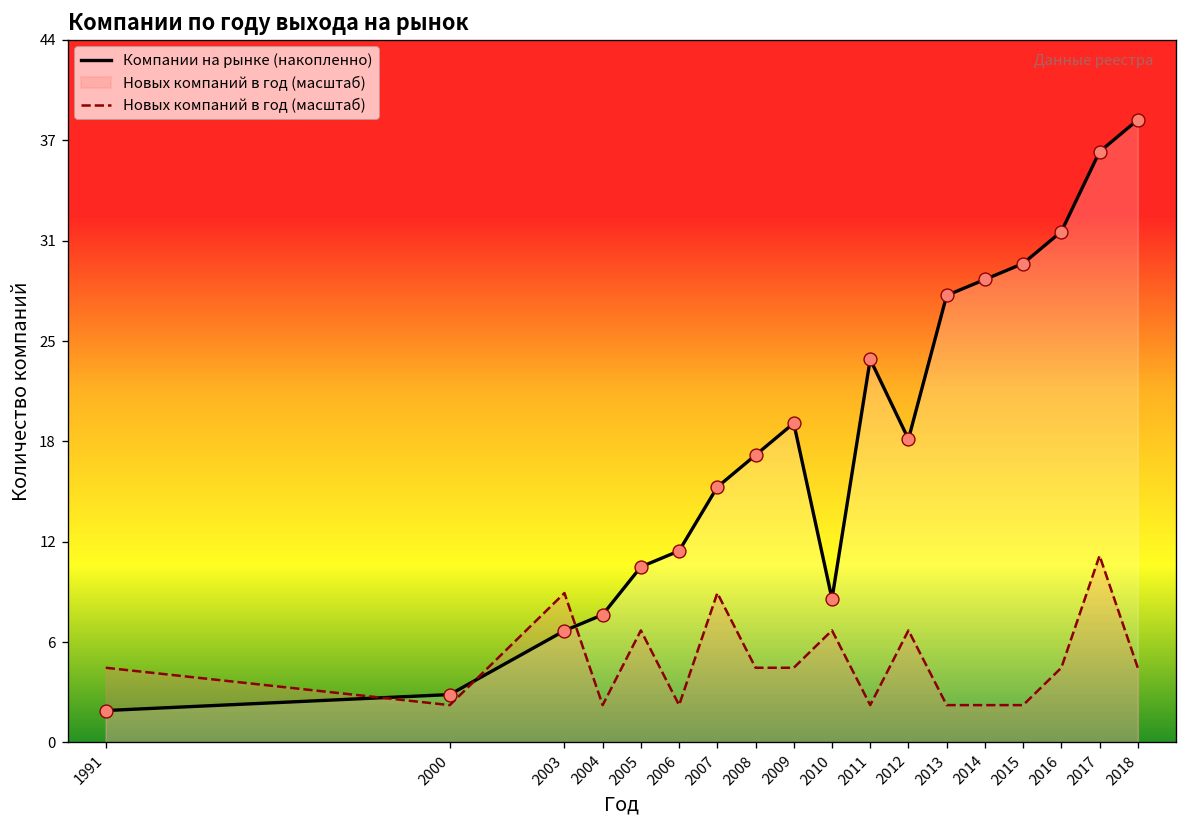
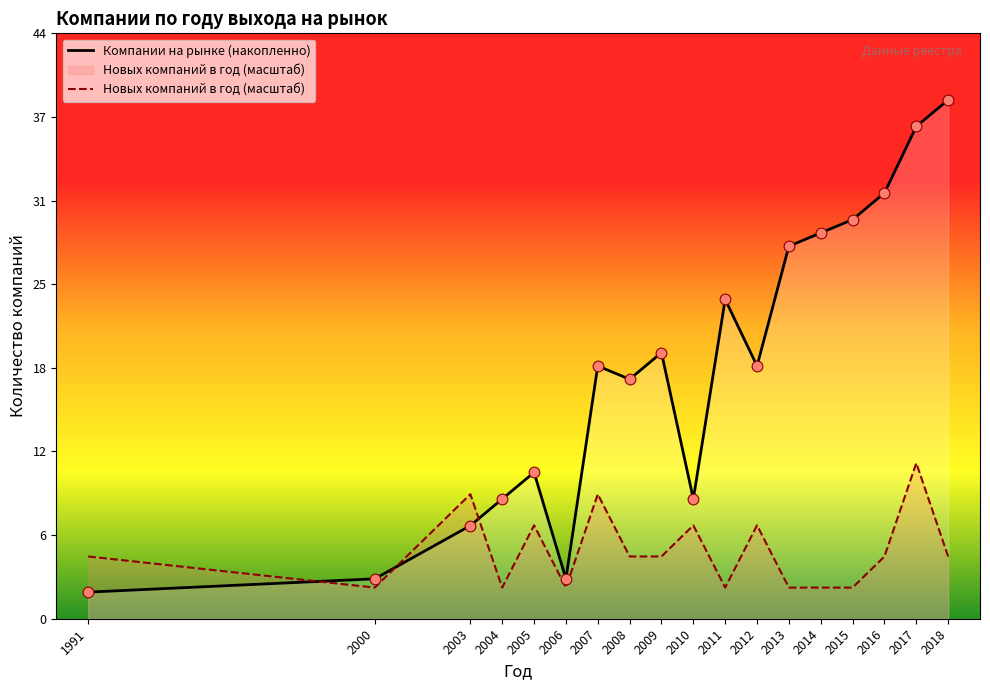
  {
    "Компании на рынке (накопленно)": {
      "1991": 2,
      "2000": 3,
      "2003": 7,
-     "2004": 8,
+     "2004": 9,
      "2005": 11,
-     "2006": 12,
-     "2007": 16,
+     "2006": 3,
+     "2007": 19,
      "2008": 18,
      "2009": 20,
      "2010": 9,
      "2011": 24,
      "2012": 19,
      "2013": 28,
      "2014": 29,
      "2015": 30,
      "2016": 32,
      "2017": 37,
      "2018": 39
    }
  }
